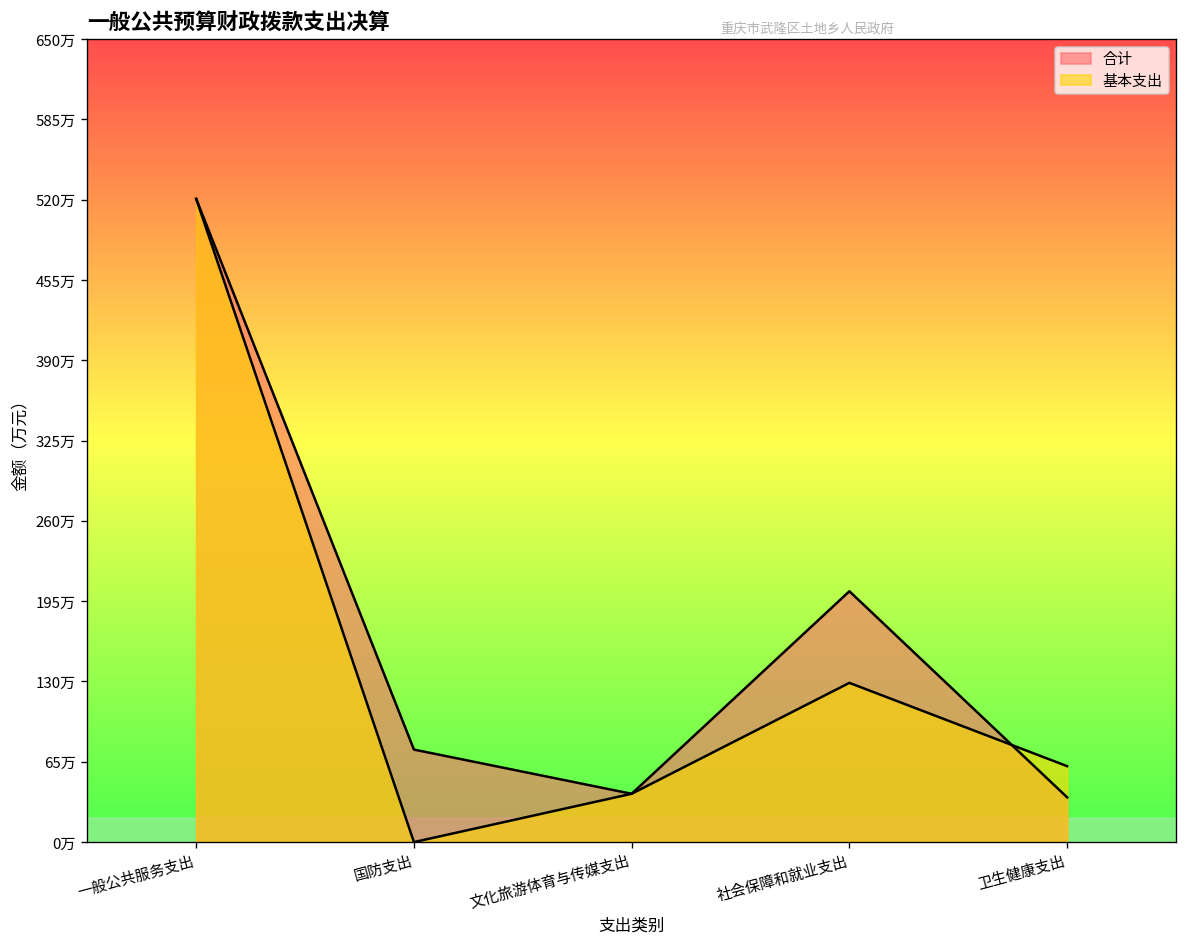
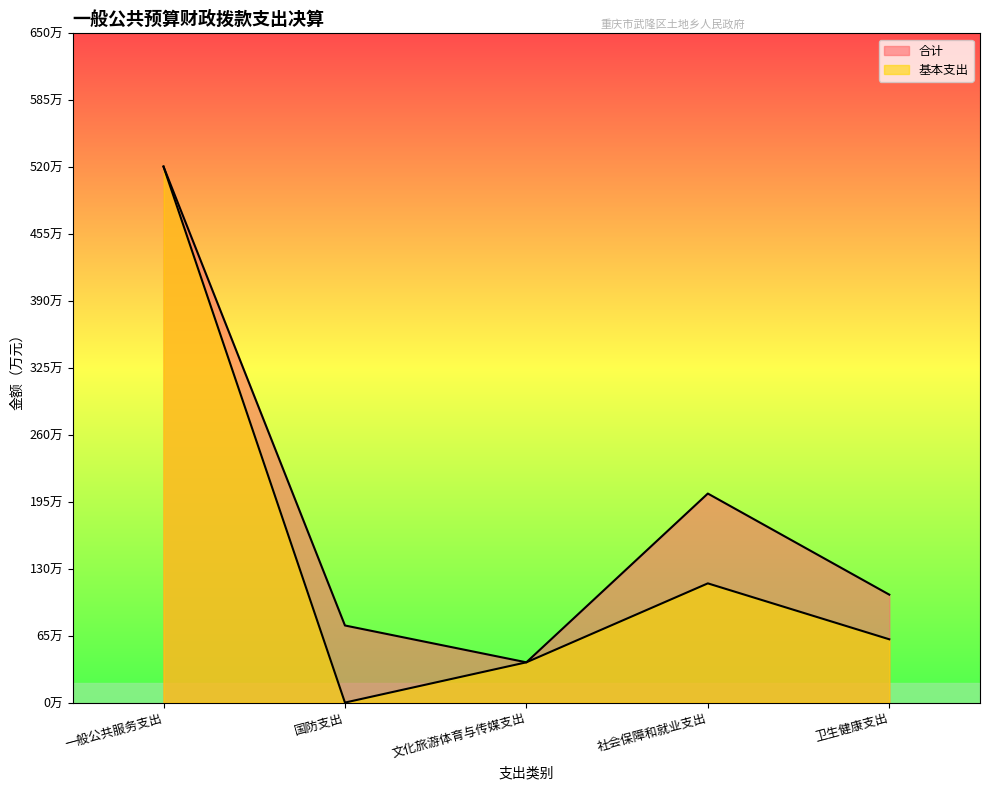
  {
    "合计": {
      "国防支出": "75万",
      "社会保障和就业支出": "203万",
-     "卫生健康支出": "36万"
+     "卫生健康支出": "105万"
    },
    "基本支出": {
-     "社会保障和就业支出": "129万",
+     "社会保障和就业支出": "116万",
      "卫生健康支出": "61万"
    }
  }
